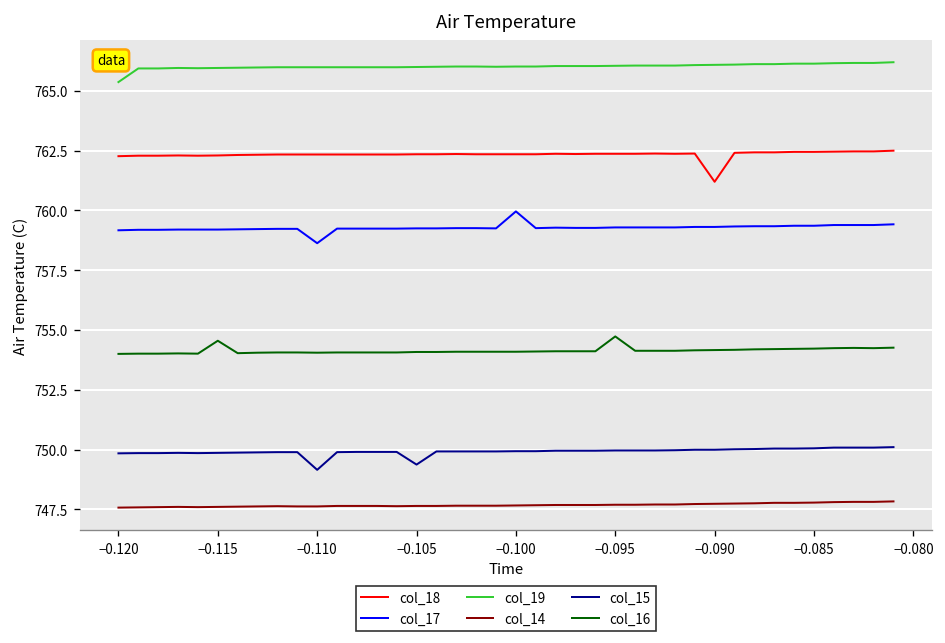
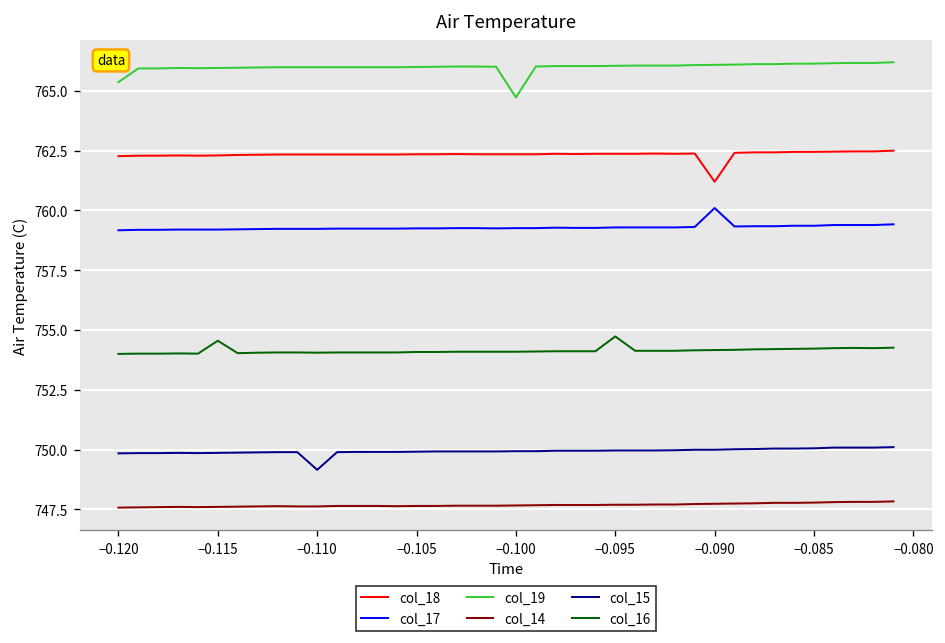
  {
    "col_18": {
      "−0.120": 762.3,
      "−0.115": 762.3,
      "−0.110": 762.3,
      "−0.105": 762.4,
      "−0.100": 762.4,
      "−0.095": 762.4,
      "−0.090": 761.2,
      "−0.085": 762.5
    },
    "col_17": {
      "−0.120": 759.2,
      "−0.115": 759.2,
-     "−0.110": 758.6,
+     "−0.110": 759.2,
      "−0.105": 759.3,
-     "−0.100": 760.0,
+     "−0.100": 759.3,
      "−0.095": 759.3,
-     "−0.090": 759.3,
+     "−0.090": 760.1,
      "−0.085": 759.4
    },
    "col_19": {
      "−0.120": 765.4,
      "−0.115": 766.0,
      "−0.110": 766.0,
      "−0.105": 766.0,
-     "−0.100": 766.0,
+     "−0.100": 764.7,
      "−0.095": 766.1,
      "−0.090": 766.1,
      "−0.085": 766.1
    },
    "col_14": {
      "−0.120": 747.6,
      "−0.115": 747.6,
      "−0.110": 747.6,
      "−0.105": 747.6,
      "−0.100": 747.7,
      "−0.095": 747.7,
      "−0.090": 747.7,
      "−0.085": 747.8
    },
    "col_15": {
      "−0.120": 749.8,
      "−0.115": 749.9,
      "−0.110": 749.2,
-     "−0.105": 749.4,
+     "−0.105": 749.9,
      "−0.100": 749.9,
      "−0.095": 750.0,
      "−0.090": 750.0,
      "−0.085": 750.1
    },
    "col_16": {
      "−0.120": 754.0,
      "−0.115": 754.6,
      "−0.110": 754.1,
      "−0.105": 754.1,
      "−0.100": 754.1,
      "−0.095": 754.7,
      "−0.090": 754.2,
      "−0.085": 754.2
    }
  }
